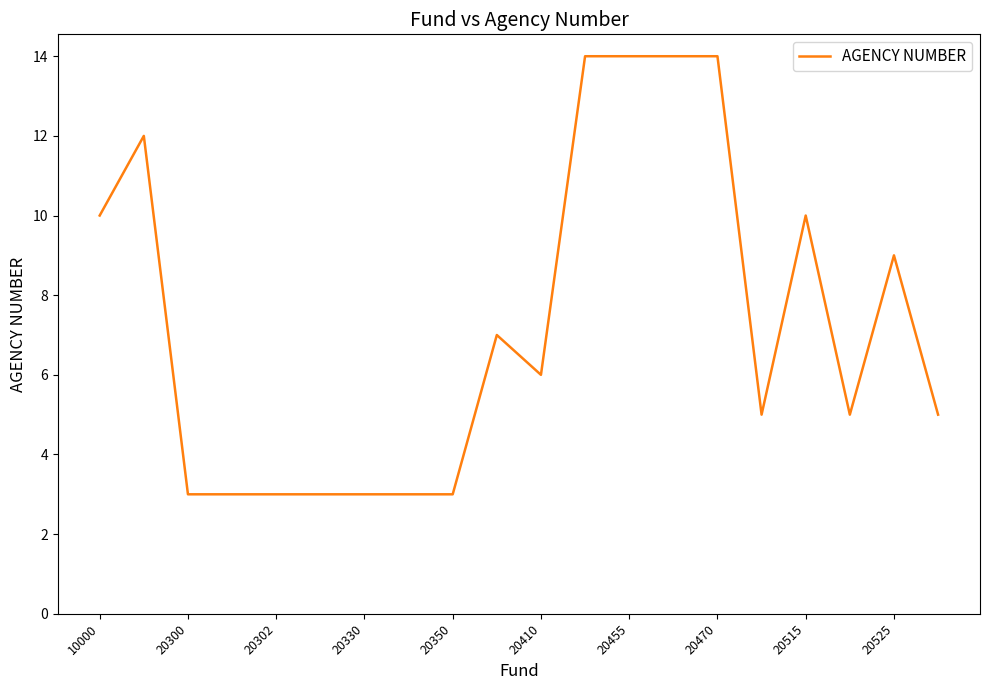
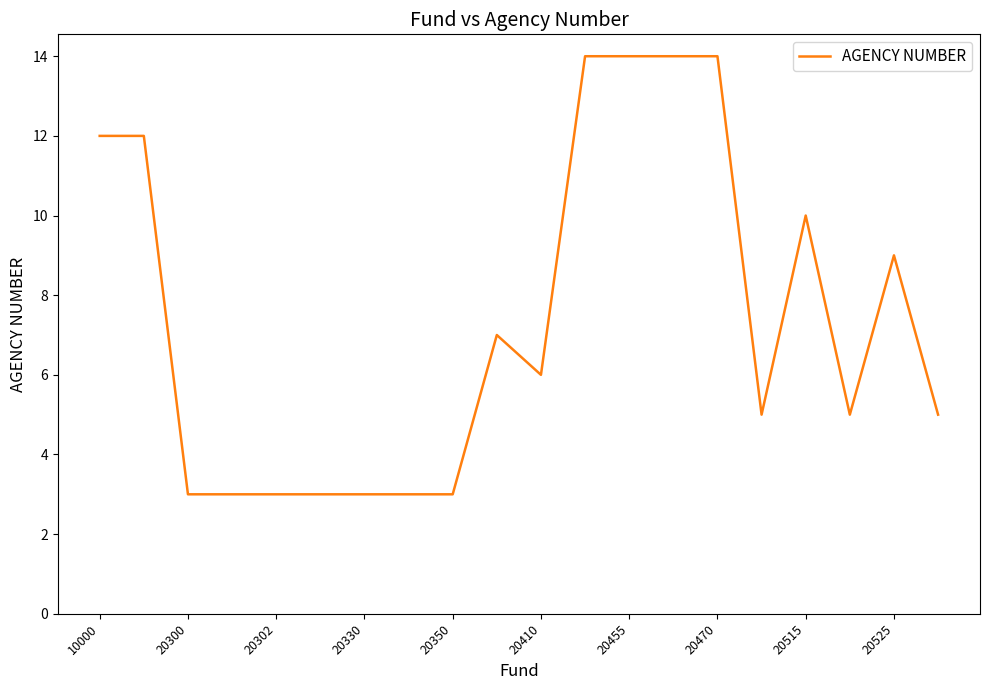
  {
-   "10000": 10,
+   "10000": 12,
    "20300": 3,
    "20302": 3,
    "20330": 3,
    "20350": 3,
    "20410": 6,
    "20455": 14,
    "20470": 14,
    "20515": 10,
    "20525": 9
  }
